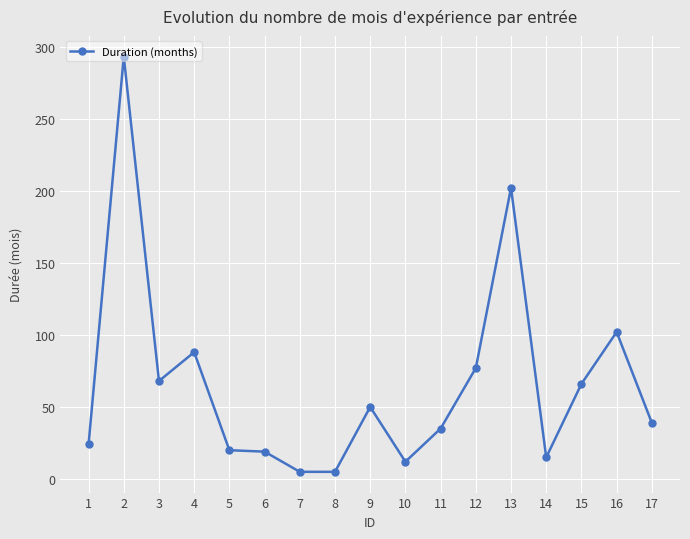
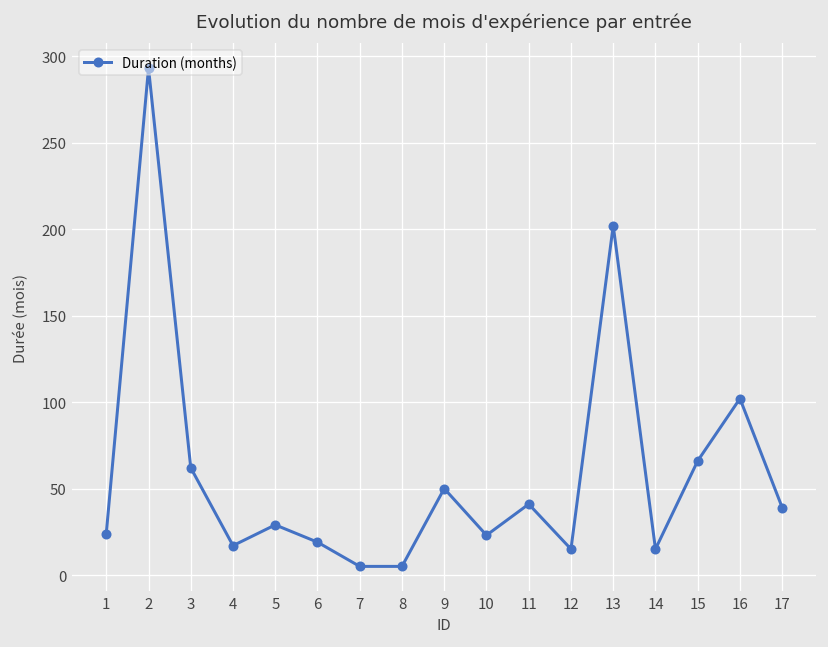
  {
    "1": 24,
-   "3": 68,
-   "4": 88,
-   "5": 20,
+   "3": 62,
+   "4": 17,
+   "5": 29,
    "6": 19,
    "7": 5,
    "8": 5,
    "9": 50,
-   "10": 12,
-   "11": 35,
-   "12": 77,
+   "10": 23,
+   "11": 41,
+   "12": 15,
    "13": 202,
    "14": 15,
    "15": 66,
    "16": 102,
    "17": 39
  }
